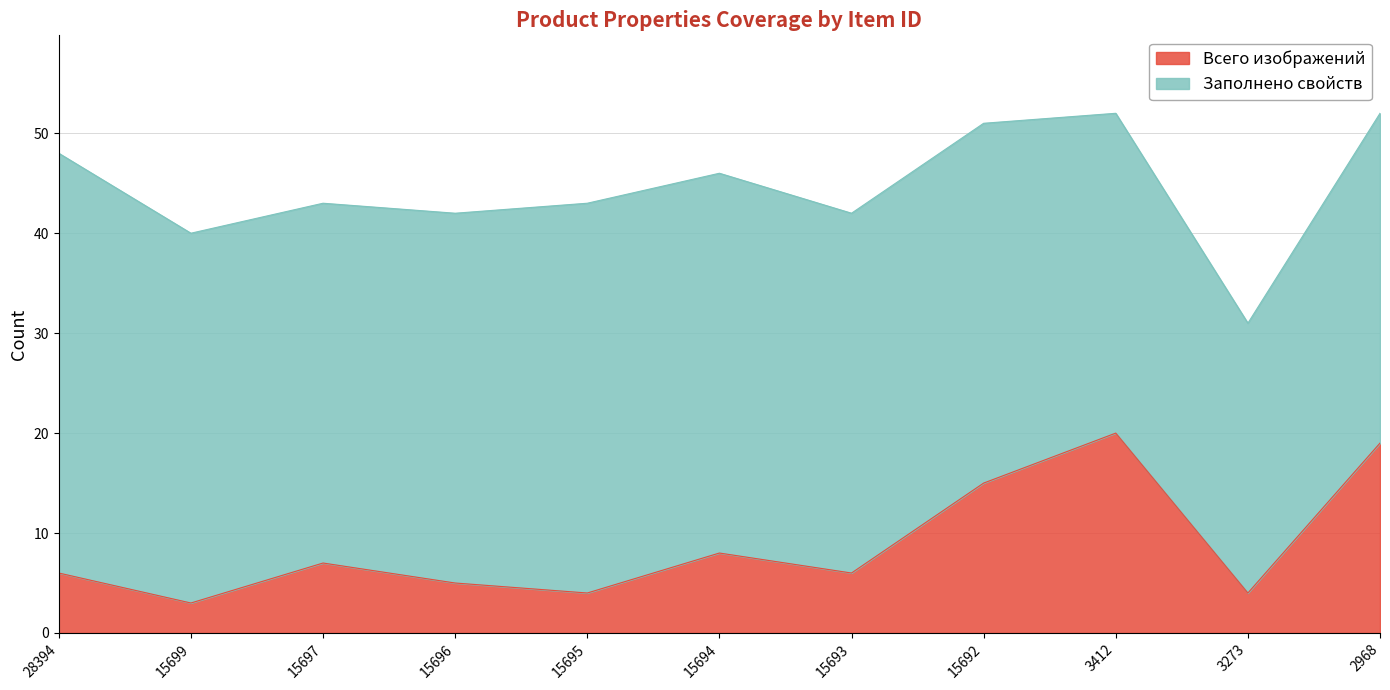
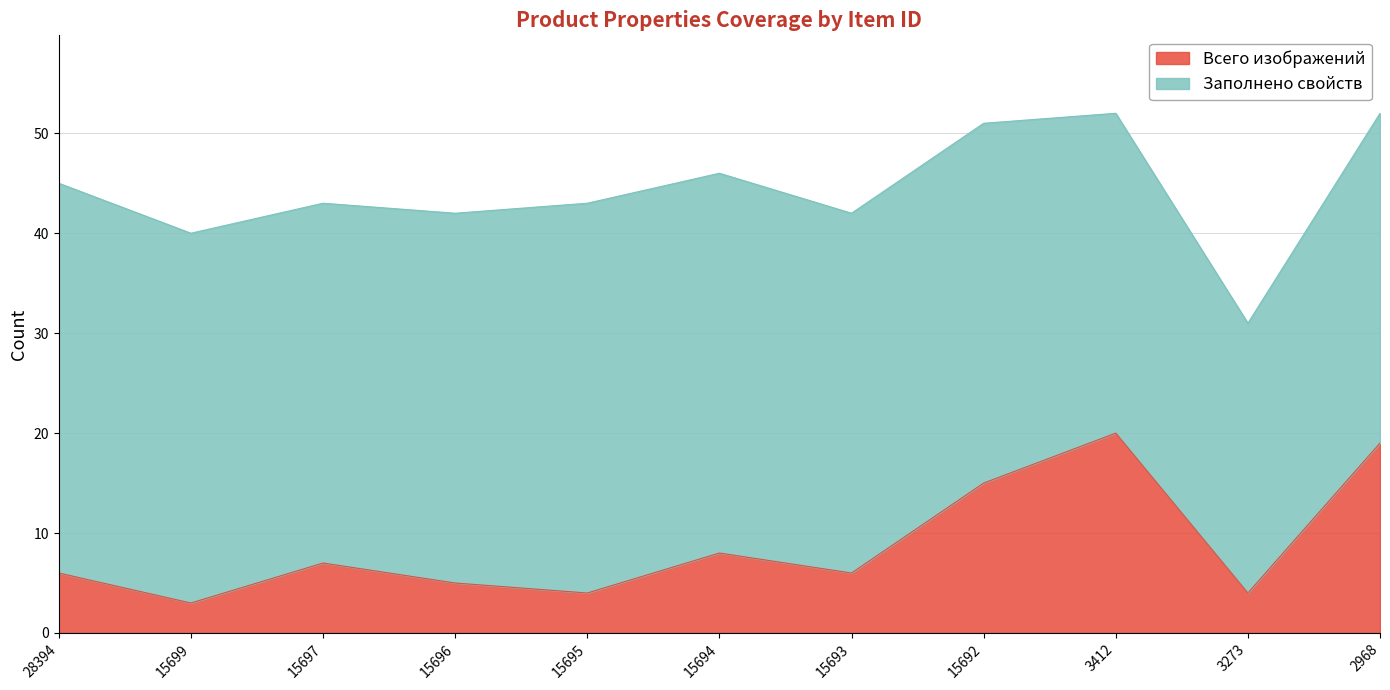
  {
    "Всего изображений": {
      "28394": 6,
      "15699": 3,
      "15697": 7,
      "15696": 5,
      "15695": 4,
      "15694": 8,
      "15693": 6,
      "15692": 15,
      "3412": 20,
      "3273": 4,
      "2968": 19
    },
    "Заполнено свойств": {
-     "28394": 42,
+     "28394": 39,
      "15699": 37,
      "15697": 36,
      "15696": 37,
      "15695": 39,
      "15694": 38,
      "15693": 36,
      "15692": 36,
      "3412": 32,
      "3273": 27,
      "2968": 33
    }
  }
